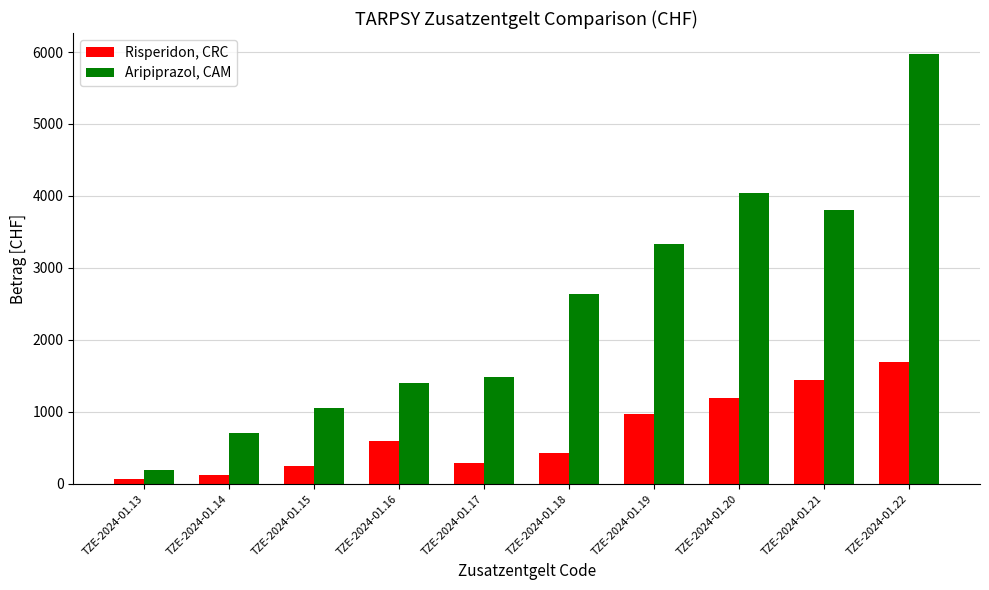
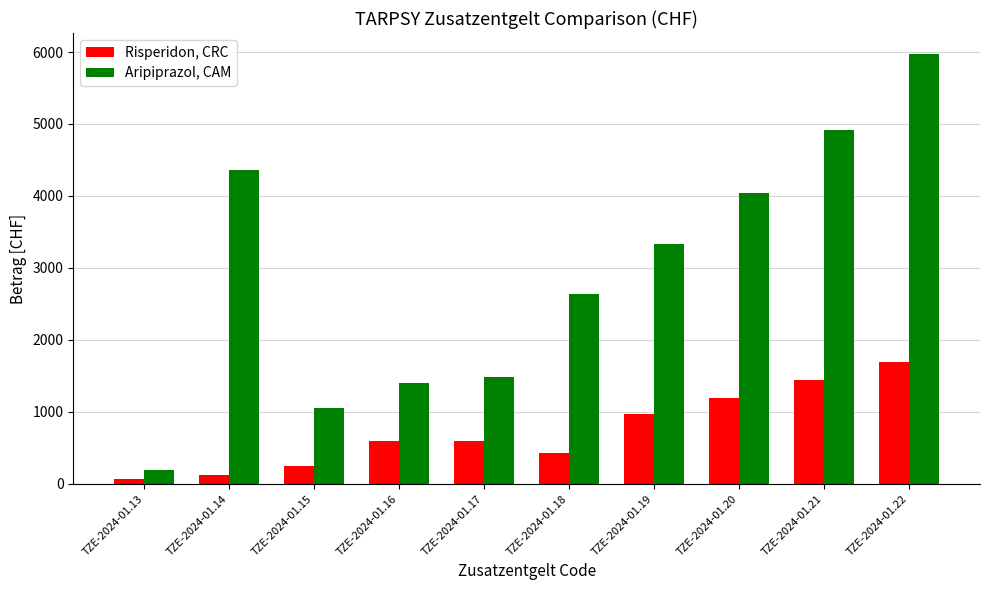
  {
    "Risperidon, CRC": {
      "TZE-2024-01.13": 100,
      "TZE-2024-01.14": 100,
      "TZE-2024-01.15": 300,
      "TZE-2024-01.16": 600,
-     "TZE-2024-01.17": 300,
+     "TZE-2024-01.17": 600,
      "TZE-2024-01.18": 400,
      "TZE-2024-01.19": 1000,
      "TZE-2024-01.20": 1200,
      "TZE-2024-01.21": 1400,
      "TZE-2024-01.22": 1700
    },
    "Aripiprazol, CAM": {
      "TZE-2024-01.13": 200,
-     "TZE-2024-01.14": 700,
+     "TZE-2024-01.14": 4400,
      "TZE-2024-01.15": 1100,
      "TZE-2024-01.16": 1400,
      "TZE-2024-01.17": 1500,
      "TZE-2024-01.18": 2600,
      "TZE-2024-01.19": 3300,
      "TZE-2024-01.20": 4000,
-     "TZE-2024-01.21": 3800,
+     "TZE-2024-01.21": 4900,
      "TZE-2024-01.22": 6000
    }
  }
